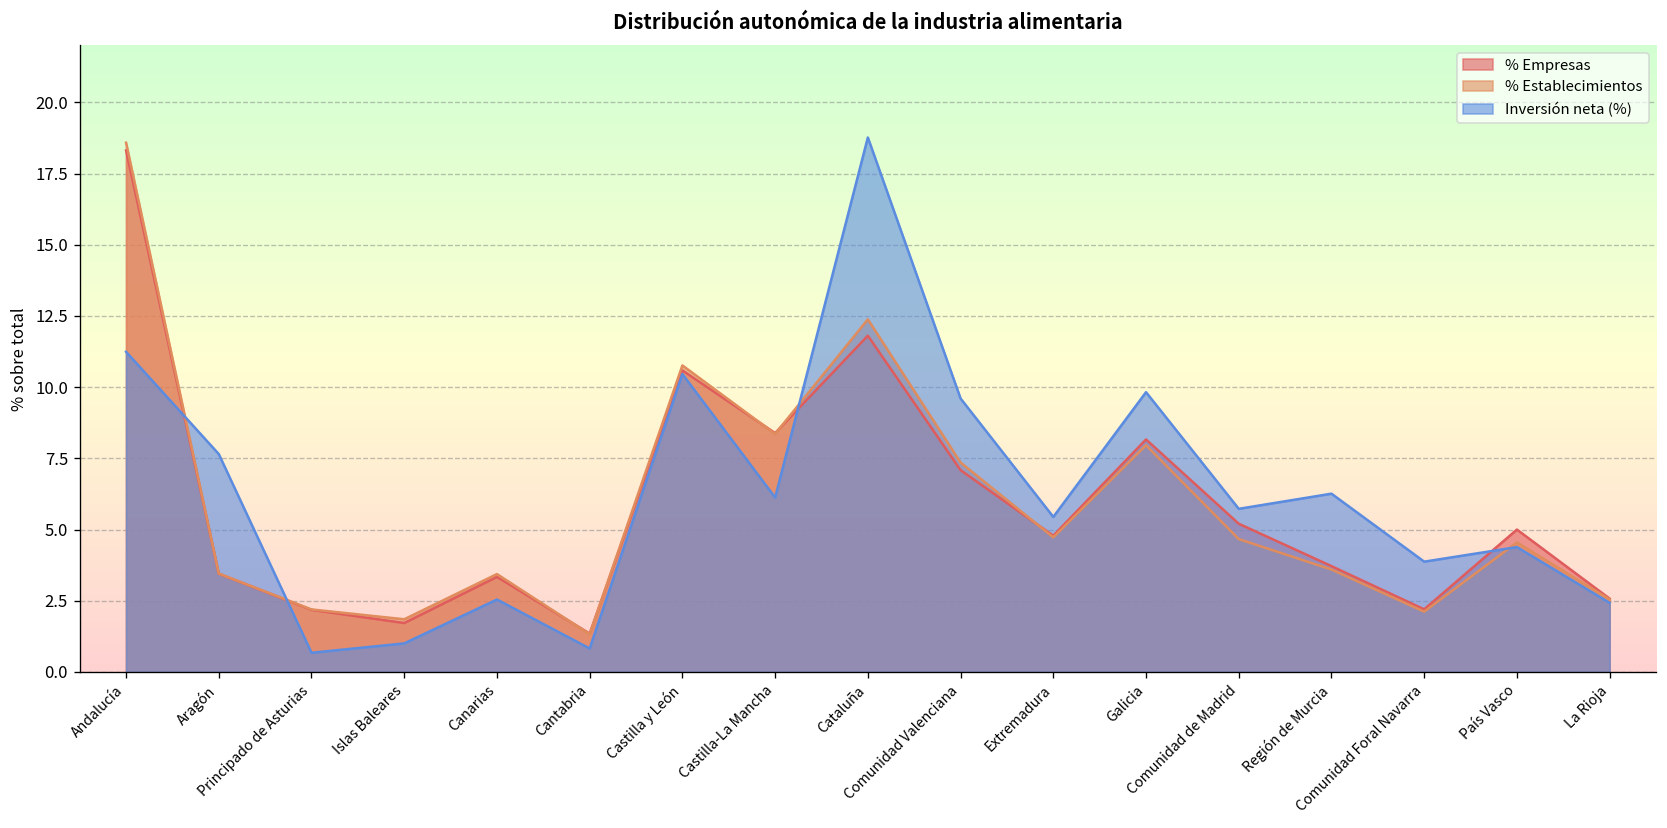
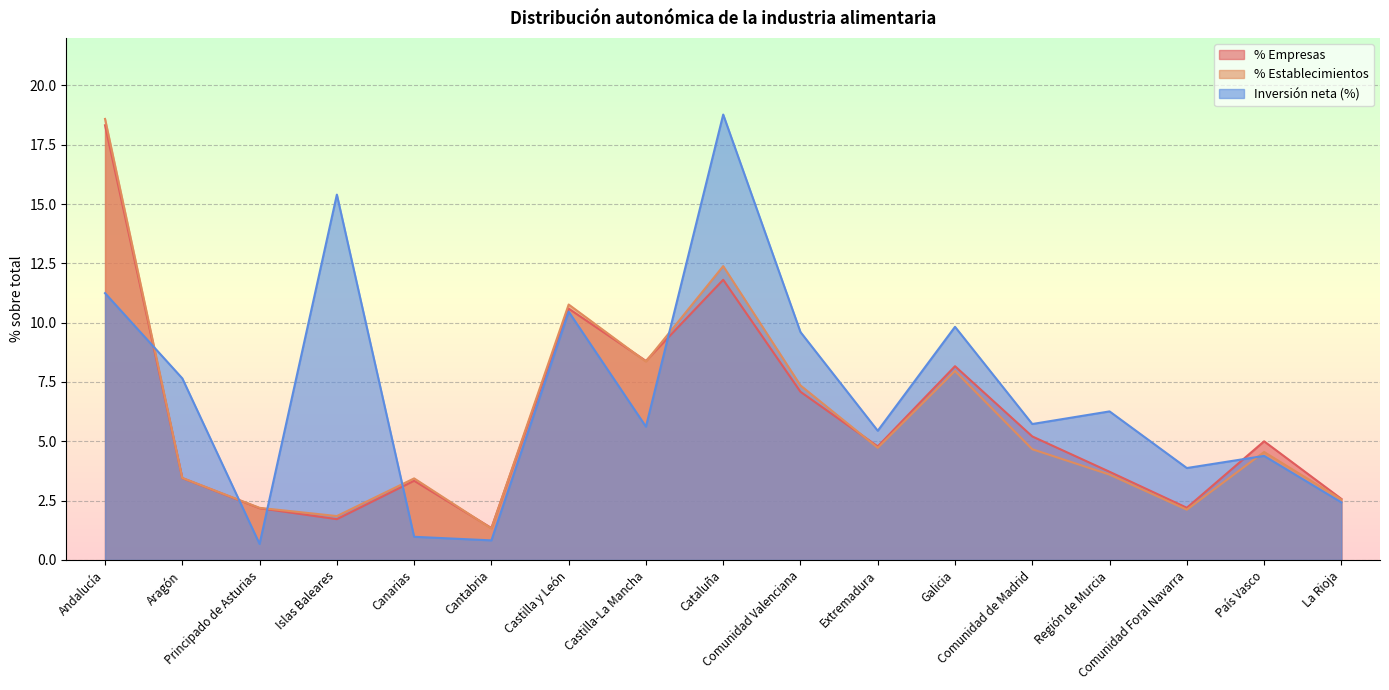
  {
    "Inversión neta (%)": {
      "Andalucía": 11.2,
      "Aragón": 7.7,
      "Principado de Asturias": 0.7,
-     "Islas Baleares": 1.0,
-     "Canarias": 2.5,
+     "Islas Baleares": 15.4,
+     "Canarias": 1.0,
      "Cantabria": 0.8,
      "Castilla y León": 10.5,
-     "Castilla-La Mancha": 6.1,
+     "Castilla-La Mancha": 5.6,
      "Cataluña": 18.8,
      "Comunidad Valenciana": 9.6,
      "Extremadura": 5.4,
      "Galicia": 9.8,
      "Comunidad de Madrid": 5.7,
      "Región de Murcia": 6.3,
      "Comunidad Foral Navarra": 3.9,
      "País Vasco": 4.4,
      "La Rioja": 2.4
    }
  }
